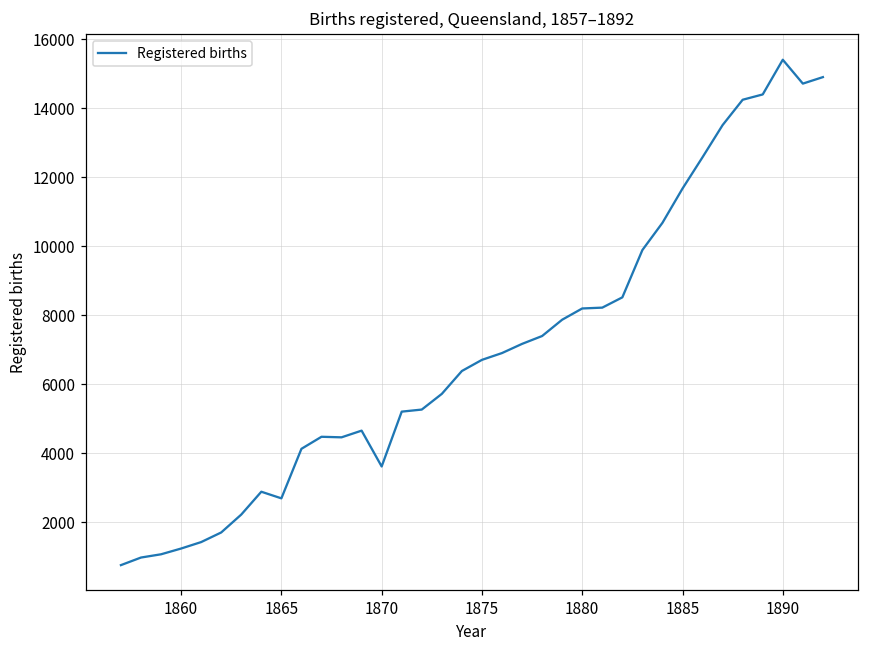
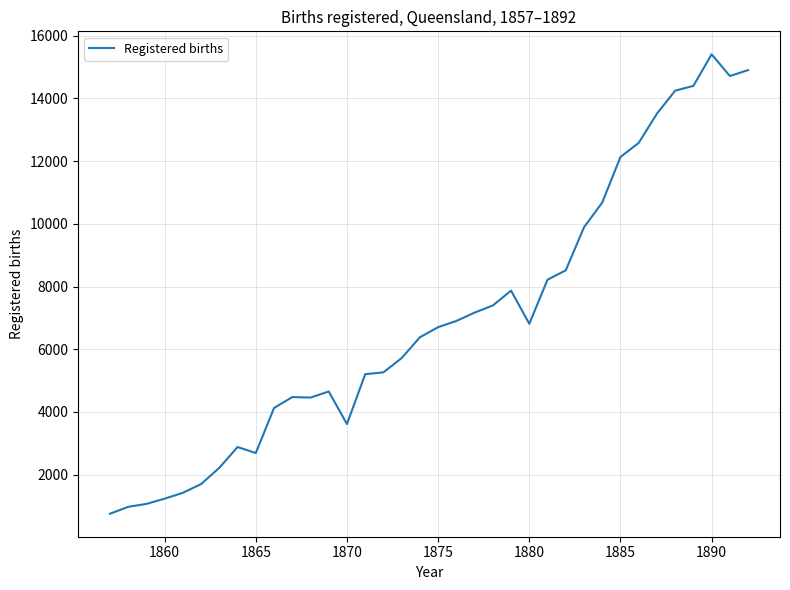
  {
    "1860": 1200,
    "1865": 2700,
    "1870": 3600,
    "1875": 6700,
-   "1880": 8200,
-   "1885": 11700,
+   "1880": 6800,
+   "1885": 12100,
    "1890": 15400
  }
